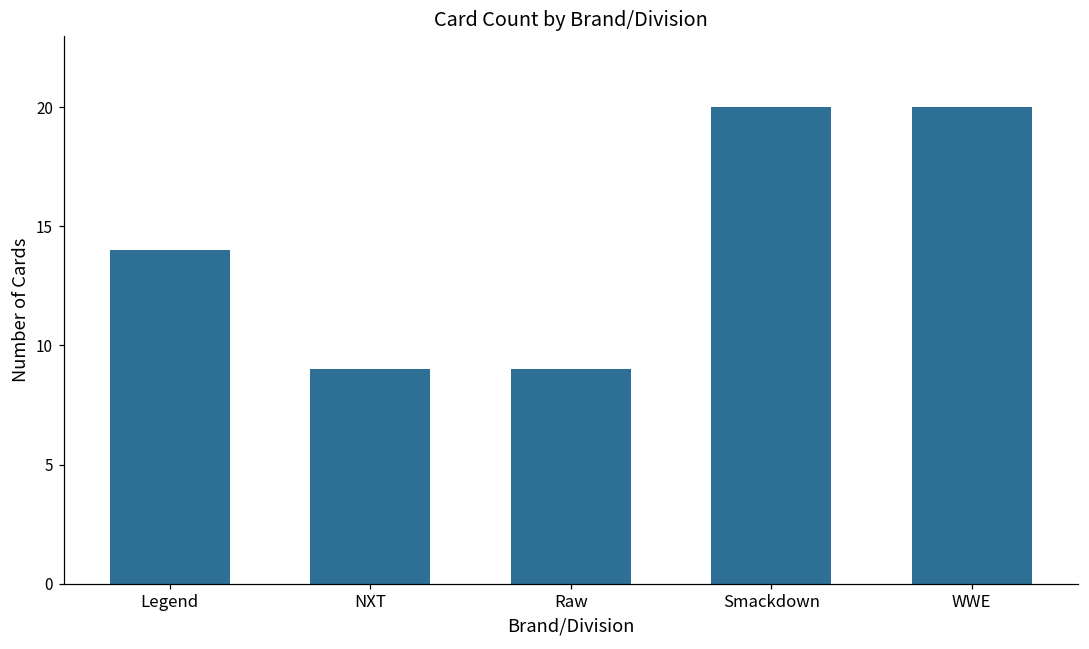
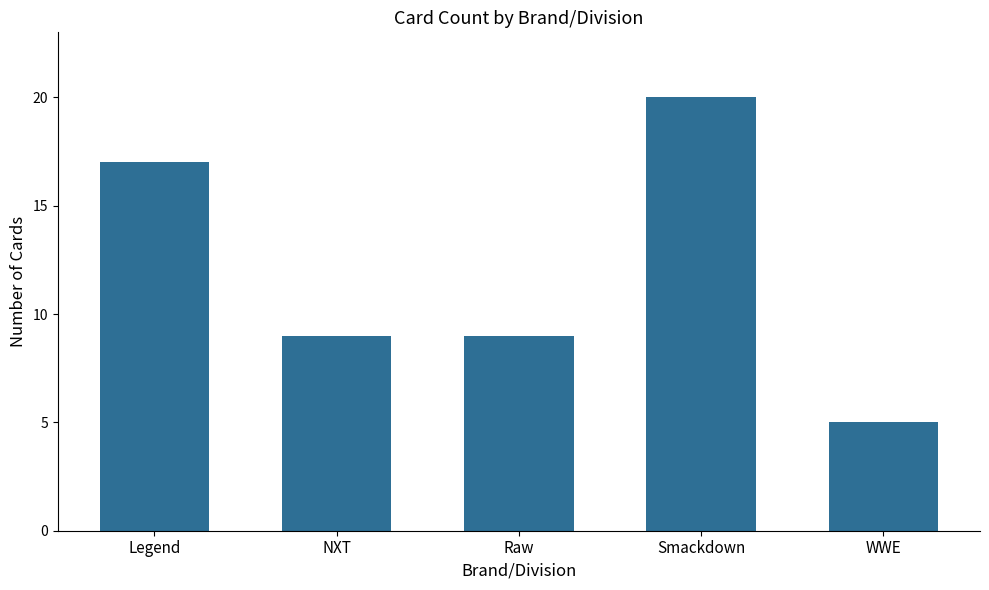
  {
-   "Legend": 14,
+   "Legend": 17,
    "NXT": 9,
    "Raw": 9,
    "Smackdown": 20,
-   "WWE": 20
+   "WWE": 5
  }
